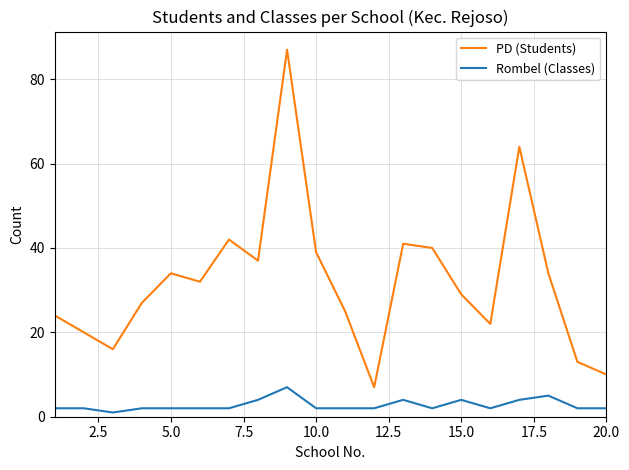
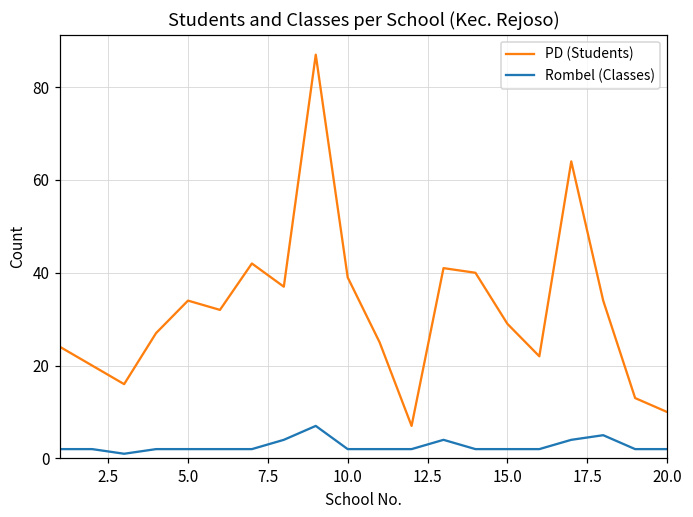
  {
    "PD (Students)": {
      "5.0": 34,
      "10.0": 39,
      "15.0": 29,
      "20.0": 10
    },
    "Rombel (Classes)": {
      "5.0": 2,
      "10.0": 2,
-     "15.0": 4,
+     "15.0": 2,
      "20.0": 2
    }
  }
